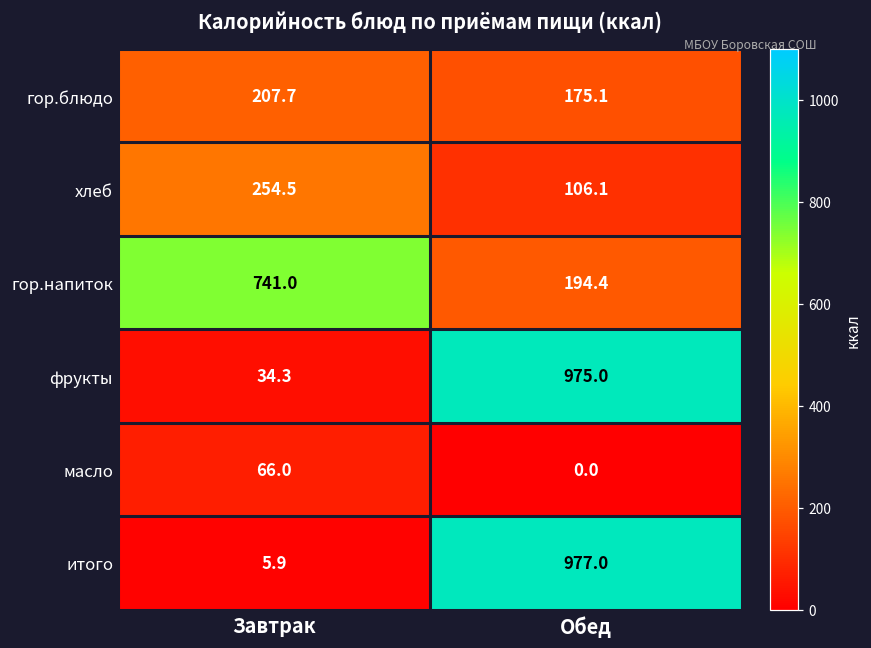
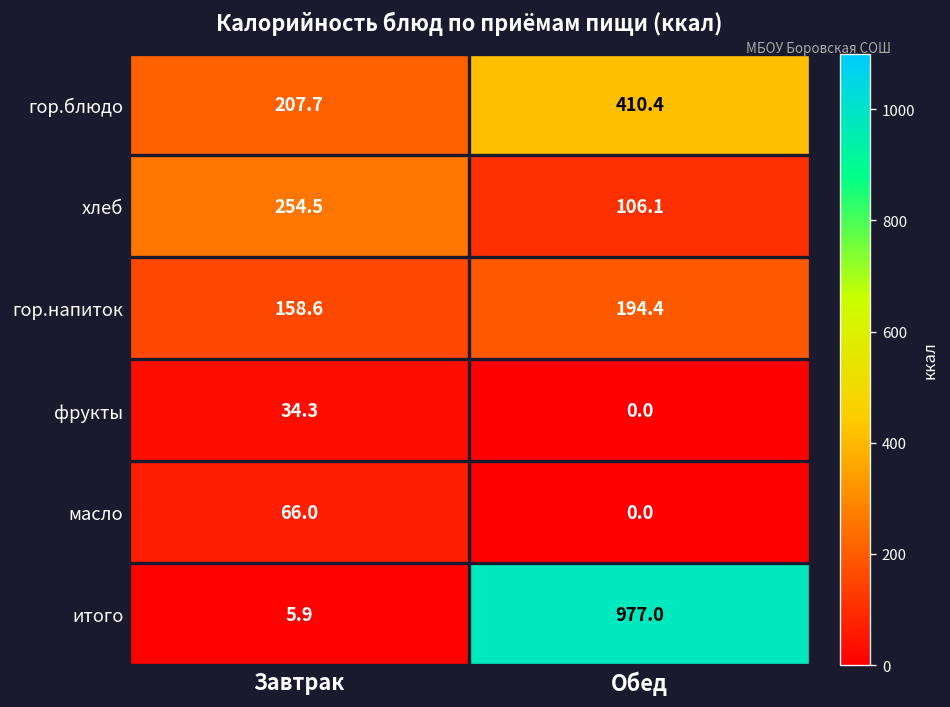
  {
    "гор.блюдо": {
      "Завтрак": 207.7,
-     "Обед": 175.1
+     "Обед": 410.4
    },
    "хлеб": {
      "Завтрак": 254.5,
      "Обед": 106.1
    },
    "гор.напиток": {
-     "Завтрак": 741.0,
+     "Завтрак": 158.6,
      "Обед": 194.4
    },
    "фрукты": {
      "Завтрак": 34.3,
-     "Обед": 975.0
+     "Обед": 0.0
    },
    "масло": {
      "Завтрак": 66.0,
      "Обед": 0.0
    },
    "итого": {
      "Завтрак": 5.9,
      "Обед": 977.0
    }
  }
